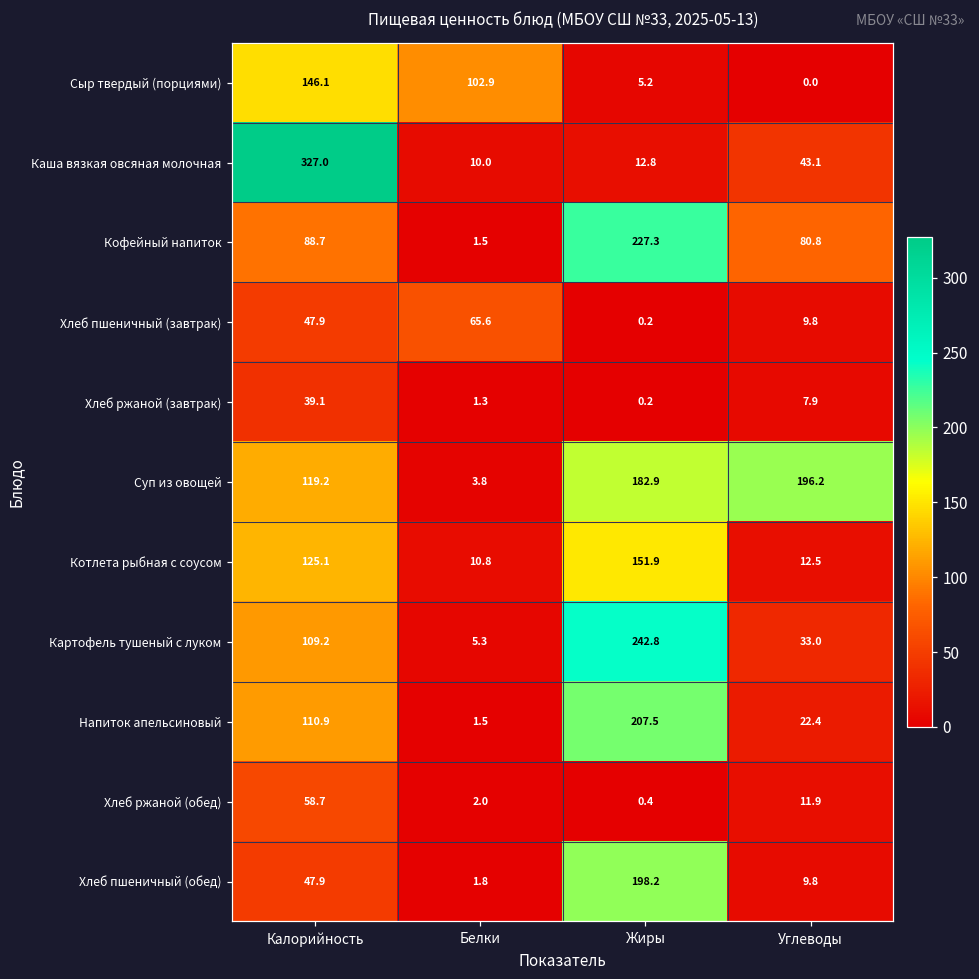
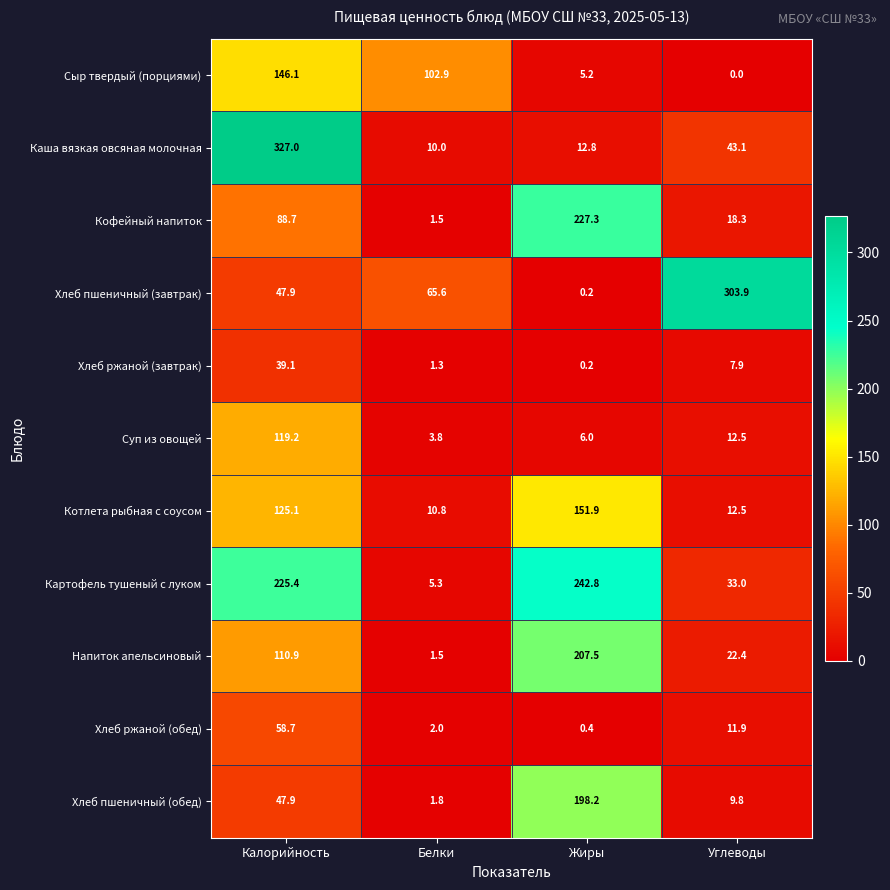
  {
    "Сыр твердый (порциями)": {
      "Калорийность": 146.1,
      "Белки": 102.9,
      "Жиры": 5.2,
      "Углеводы": 0.0
    },
    "Каша вязкая овсяная молочная": {
      "Калорийность": 327.0,
      "Белки": 10.0,
      "Жиры": 12.8,
      "Углеводы": 43.1
    },
    "Кофейный напиток": {
      "Калорийность": 88.7,
      "Белки": 1.5,
      "Жиры": 227.3,
-     "Углеводы": 80.8
+     "Углеводы": 18.3
    },
    "Хлеб пшеничный (завтрак)": {
      "Калорийность": 47.9,
      "Белки": 65.6,
      "Жиры": 0.2,
-     "Углеводы": 9.8
+     "Углеводы": 303.9
    },
    "Хлеб ржаной (завтрак)": {
      "Калорийность": 39.1,
      "Белки": 1.3,
      "Жиры": 0.2,
      "Углеводы": 7.9
    },
    "Суп из овощей": {
      "Калорийность": 119.2,
      "Белки": 3.8,
-     "Жиры": 182.9,
-     "Углеводы": 196.2
+     "Жиры": 6.0,
+     "Углеводы": 12.5
    },
    "Котлета рыбная с соусом": {
      "Калорийность": 125.1,
      "Белки": 10.8,
      "Жиры": 151.9,
      "Углеводы": 12.5
    },
    "Картофель тушеный с луком": {
-     "Калорийность": 109.2,
+     "Калорийность": 225.4,
      "Белки": 5.3,
      "Жиры": 242.8,
      "Углеводы": 33.0
    },
    "Напиток апельсиновый": {
      "Калорийность": 110.9,
      "Белки": 1.5,
      "Жиры": 207.5,
      "Углеводы": 22.4
    },
    "Хлеб ржаной (обед)": {
      "Калорийность": 58.7,
      "Белки": 2.0,
      "Жиры": 0.4,
      "Углеводы": 11.9
    },
    "Хлеб пшеничный (обед)": {
      "Калорийность": 47.9,
      "Белки": 1.8,
      "Жиры": 198.2,
      "Углеводы": 9.8
    }
  }
